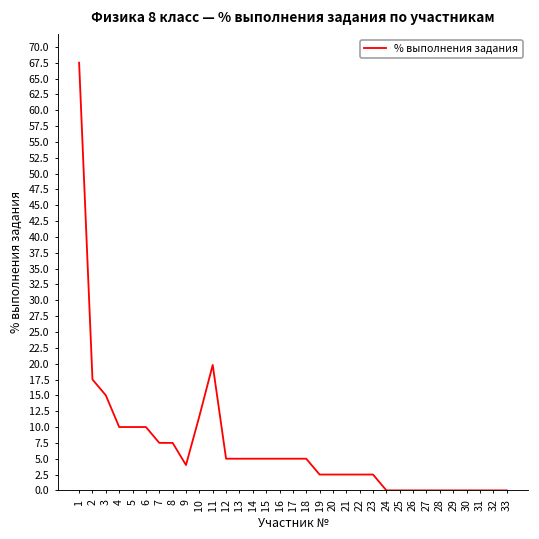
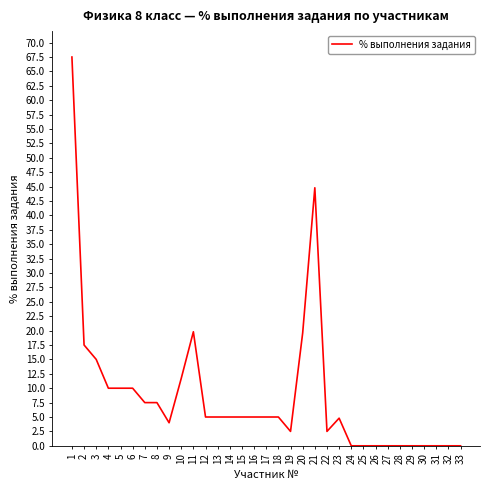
  {
    "1": 68,
    "2": 18,
    "3": 15,
    "4": 10,
    "5": 10,
    "6": 10,
    "7": 8,
    "8": 8,
    "9": 4,
    "10": 12,
    "11": 20,
    "12": 5,
    "13": 5,
    "14": 5,
    "15": 5,
    "16": 5,
    "17": 5,
    "18": 5,
    "19": 3,
-   "20": 3,
-   "21": 3,
+   "20": 20,
+   "21": 45,
    "22": 3,
-   "23": 3,
+   "23": 5,
    "24": 0,
    "25": 0,
    "26": 0,
    "27": 0,
    "28": 0,
    "29": 0,
    "30": 0,
    "31": 0,
    "32": 0,
    "33": 0
  }
